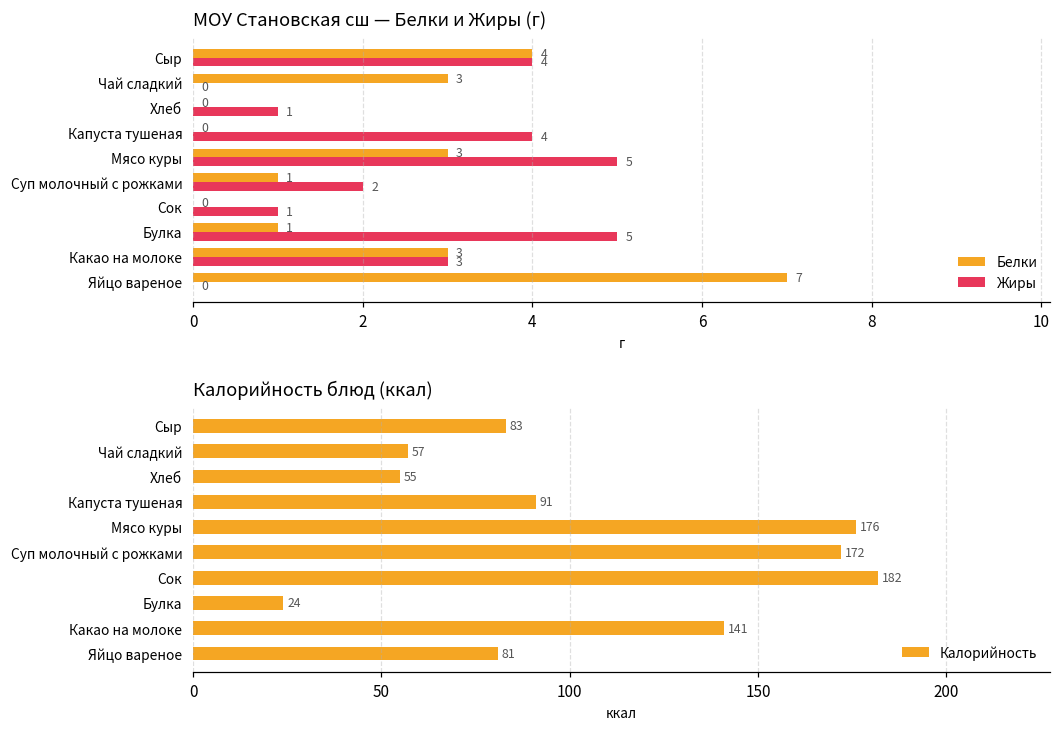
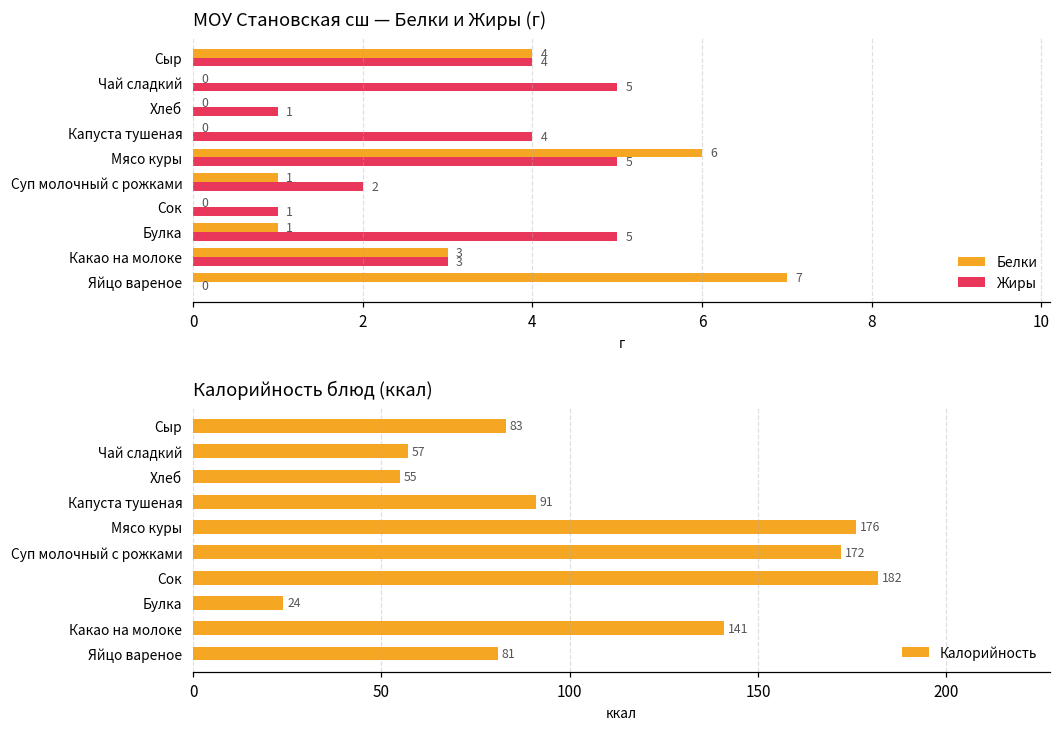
  {
    "МОУ Становская сш — Белки и Жиры (г)": {
      "Белки": {
-       "Чай сладкий": 3,
+       "Чай сладкий": 0,
        "Хлеб": 0,
        "Капуста тушеная": 0,
-       "Мясо куры": 3,
+       "Мясо куры": 6,
        "Суп молочный с рожками": 1,
        "Сок": 0,
        "Булка": 1,
        "Яйцо вареное": 7
      },
      "Жиры": {
-       "Чай сладкий": 0,
+       "Чай сладкий": 5,
        "Хлеб": 1,
        "Капуста тушеная": 4,
        "Мясо куры": 5,
        "Суп молочный с рожками": 2,
        "Сок": 1,
        "Булка": 5,
        "Яйцо вареное": 0
      }
    },
    "Калорийность блюд (ккал)": {
      "Сыр": 83,
      "Чай сладкий": 57,
      "Хлеб": 55,
      "Капуста тушеная": 91,
      "Мясо куры": 176,
      "Суп молочный с рожками": 172,
      "Сок": 182,
      "Булка": 24,
      "Какао на молоке": 141,
      "Яйцо вареное": 81
    }
  }
